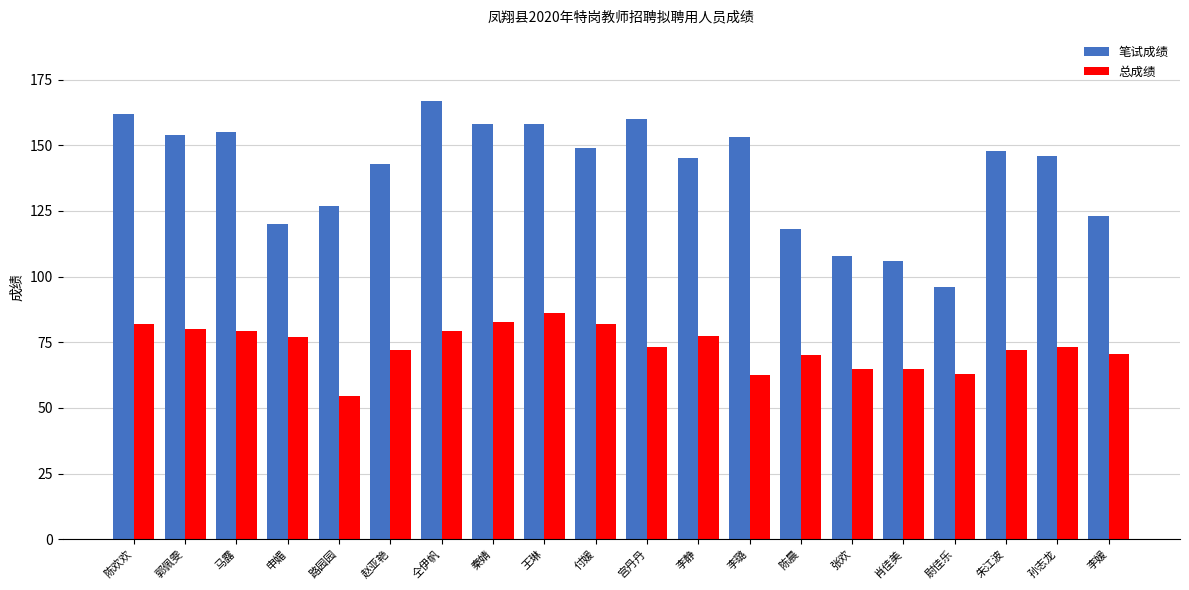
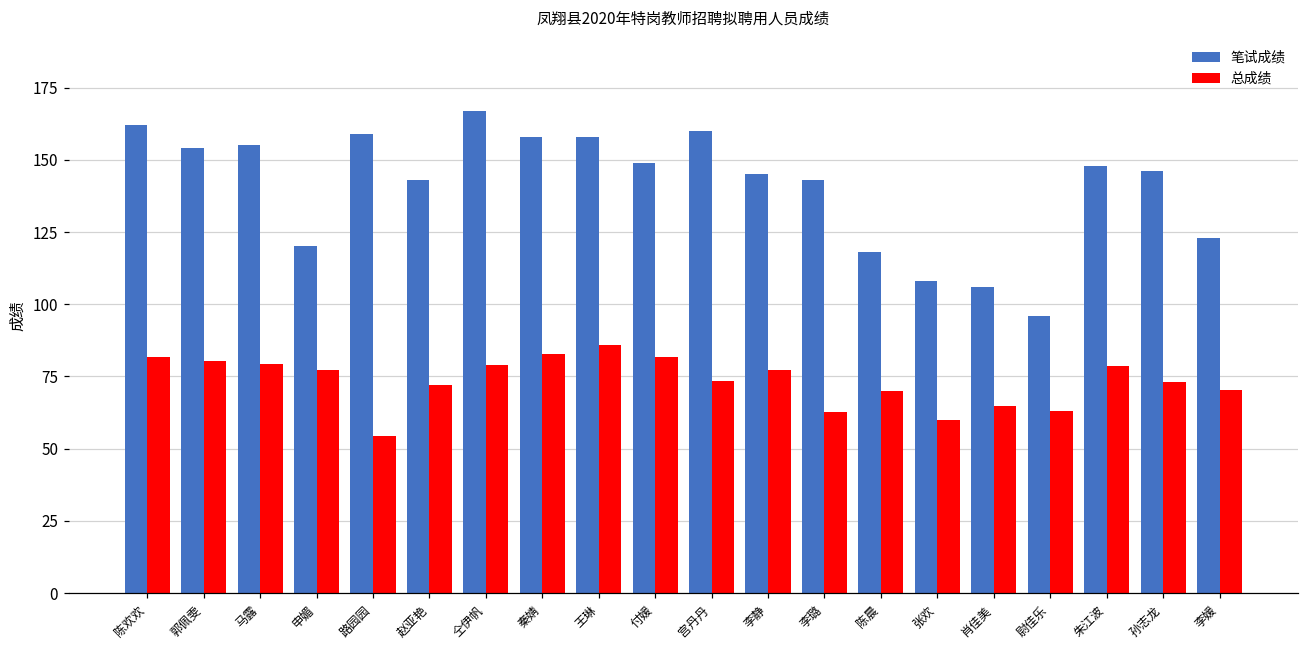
  {
    "笔试成绩": {
      "陈欢欢": 162,
      "郭佩雯": 154,
      "马露": 155,
      "申媚": 120,
-     "路园园": 127,
+     "路园园": 159,
      "赵亚艳": 143,
      "仝伊帆": 167,
      "秦婧": 158,
      "王琳": 158,
      "付媛": 149,
      "宫丹丹": 160,
      "李静": 145,
-     "李璐": 153,
+     "李璐": 143,
      "陈晨": 118,
      "张欢": 108,
      "肖佳美": 106,
      "尉佳乐": 96,
      "朱江波": 148,
      "孙志龙": 146,
      "李媛": 123
    },
    "总成绩": {
      "陈欢欢": 82,
      "郭佩雯": 80,
      "马露": 79,
      "申媚": 77,
      "路园园": 55,
      "赵亚艳": 72,
      "仝伊帆": 79,
      "秦婧": 83,
      "王琳": 86,
      "付媛": 82,
      "宫丹丹": 73,
      "李静": 77,
      "李璐": 63,
      "陈晨": 70,
-     "张欢": 65,
+     "张欢": 60,
      "肖佳美": 65,
      "尉佳乐": 63,
-     "朱江波": 72,
+     "朱江波": 79,
      "孙志龙": 73,
      "李媛": 70
    }
  }
